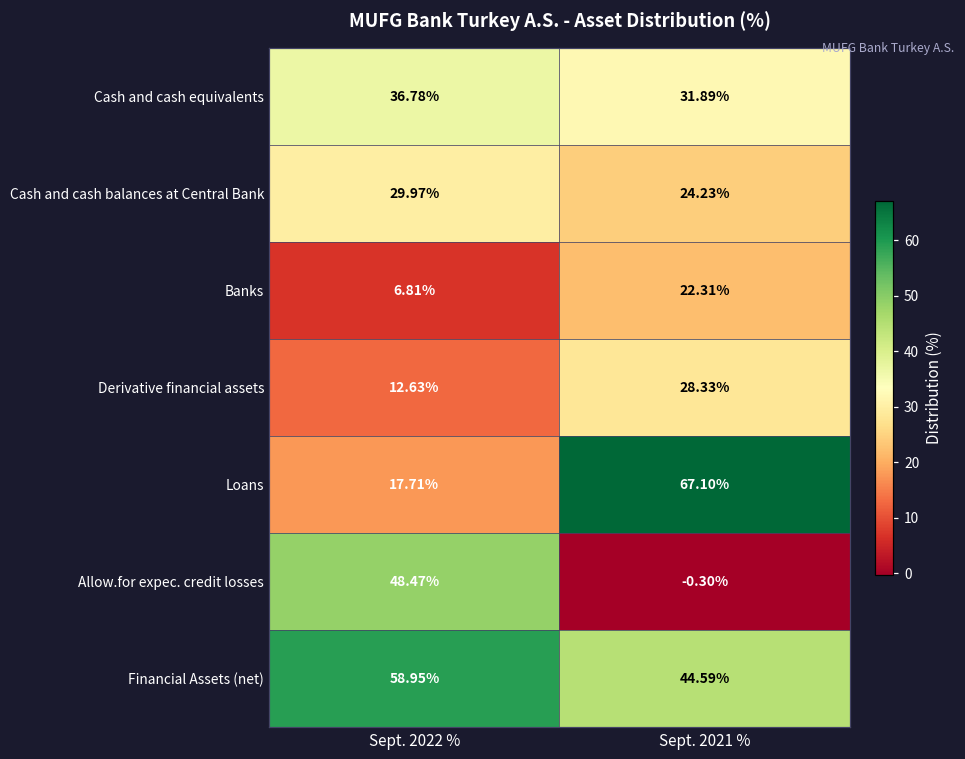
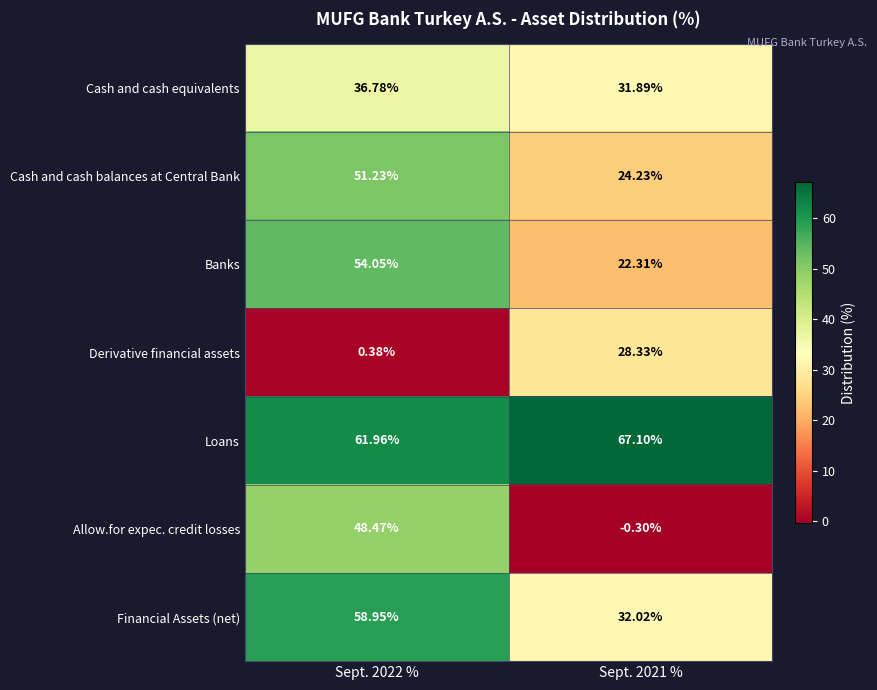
  {
    "Cash and cash equivalents": {
      "Sept. 2022 %": "36.78%",
      "Sept. 2021 %": "31.89%"
    },
    "Cash and cash balances at Central Bank": {
-     "Sept. 2022 %": "29.97%",
+     "Sept. 2022 %": "51.23%",
      "Sept. 2021 %": "24.23%"
    },
    "Banks": {
-     "Sept. 2022 %": "6.81%",
+     "Sept. 2022 %": "54.05%",
      "Sept. 2021 %": "22.31%"
    },
    "Derivative financial assets": {
-     "Sept. 2022 %": "12.63%",
+     "Sept. 2022 %": "0.38%",
      "Sept. 2021 %": "28.33%"
    },
    "Loans": {
-     "Sept. 2022 %": "17.71%",
+     "Sept. 2022 %": "61.96%",
      "Sept. 2021 %": "67.10%"
    },
    "Allow.for expec. credit losses": {
      "Sept. 2022 %": "48.47%",
      "Sept. 2021 %": "-0.30%"
    },
    "Financial Assets (net)": {
      "Sept. 2022 %": "58.95%",
-     "Sept. 2021 %": "44.59%"
+     "Sept. 2021 %": "32.02%"
    }
  }
